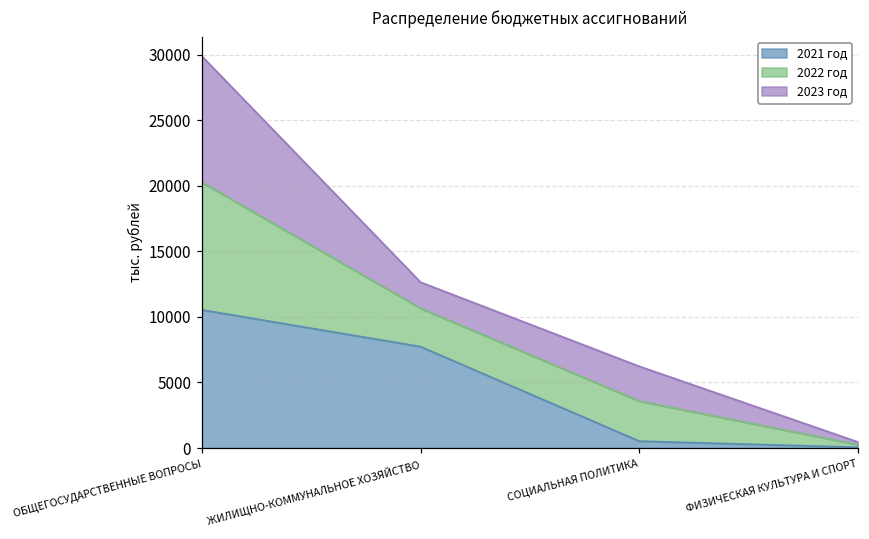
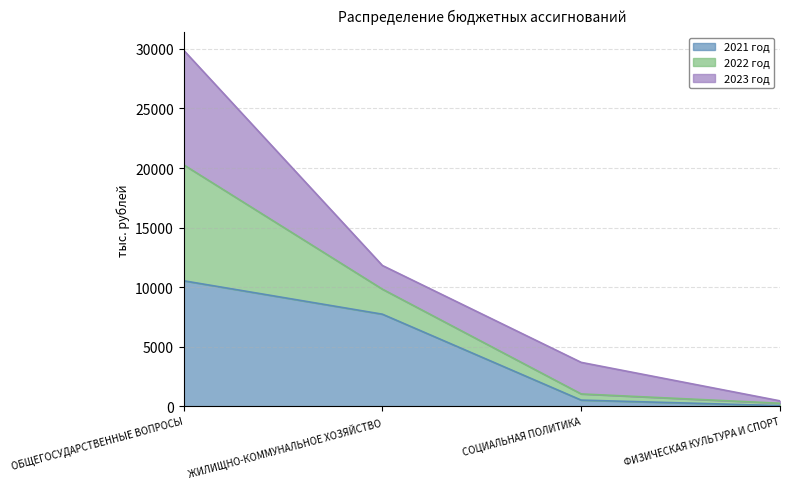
  {
    "2021 год": {
      "ОБЩЕГОСУДАРСТВЕННЫЕ ВОПРОСЫ": 10500,
      "ЖИЛИЩНО-КОММУНАЛЬНОЕ ХОЗЯЙСТВО": 7700,
      "СОЦИАЛЬНАЯ ПОЛИТИКА": 500
    },
    "2022 год": {
      "ОБЩЕГОСУДАРСТВЕННЫЕ ВОПРОСЫ": 9700,
-     "ЖИЛИЩНО-КОММУНАЛЬНОЕ ХОЗЯЙСТВО": 2900,
-     "СОЦИАЛЬНАЯ ПОЛИТИКА": 3100
+     "ЖИЛИЩНО-КОММУНАЛЬНОЕ ХОЗЯЙСТВО": 2100,
+     "СОЦИАЛЬНАЯ ПОЛИТИКА": 500
    },
    "2023 год": {
      "ОБЩЕГОСУДАРСТВЕННЫЕ ВОПРОСЫ": 9600,
      "ЖИЛИЩНО-КОММУНАЛЬНОЕ ХОЗЯЙСТВО": 2000,
      "СОЦИАЛЬНАЯ ПОЛИТИКА": 2600
    }
  }
